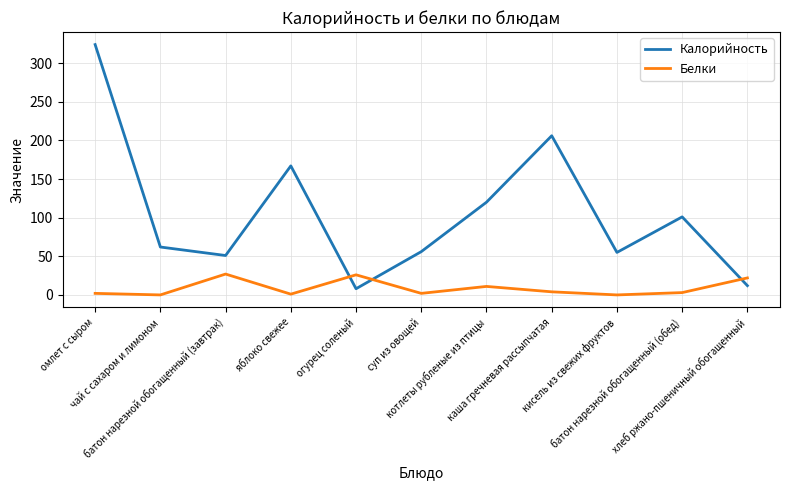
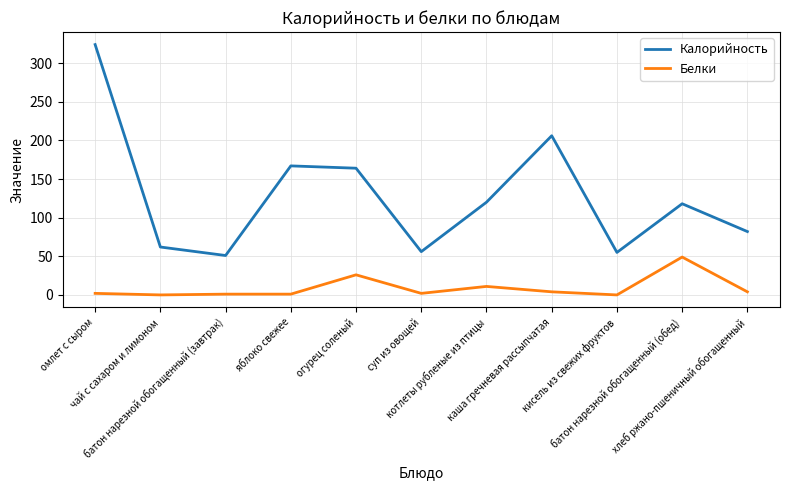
  {
    "Калорийность": {
      "омлет с сыром": 320,
      "чай с сахаром и лимоном": 60,
      "батон нарезной обогащенный (завтрак)": 50,
      "яблоко свежее": 170,
-     "огурец соленый": 10,
+     "огурец соленый": 160,
      "суп из овощей": 60,
      "котлеты рубленые из птицы": 120,
      "каша гречневая рассыпчатая": 210,
      "кисель из свежих фруктов": 60,
-     "батон нарезной обогащенный (обед)": 100,
-     "хлеб ржано-пшеничный обогащенный": 10
+     "батон нарезной обогащенный (обед)": 120,
+     "хлеб ржано-пшеничный обогащенный": 80
    },
    "Белки": {
      "омлет с сыром": 0,
      "чай с сахаром и лимоном": 0,
-     "батон нарезной обогащенный (завтрак)": 30,
+     "батон нарезной обогащенный (завтрак)": 0,
      "яблоко свежее": 0,
      "огурец соленый": 30,
      "суп из овощей": 0,
      "котлеты рубленые из птицы": 10,
      "каша гречневая рассыпчатая": 0,
      "кисель из свежих фруктов": 0,
-     "батон нарезной обогащенный (обед)": 0,
-     "хлеб ржано-пшеничный обогащенный": 20
+     "батон нарезной обогащенный (обед)": 50,
+     "хлеб ржано-пшеничный обогащенный": 0
    }
  }
